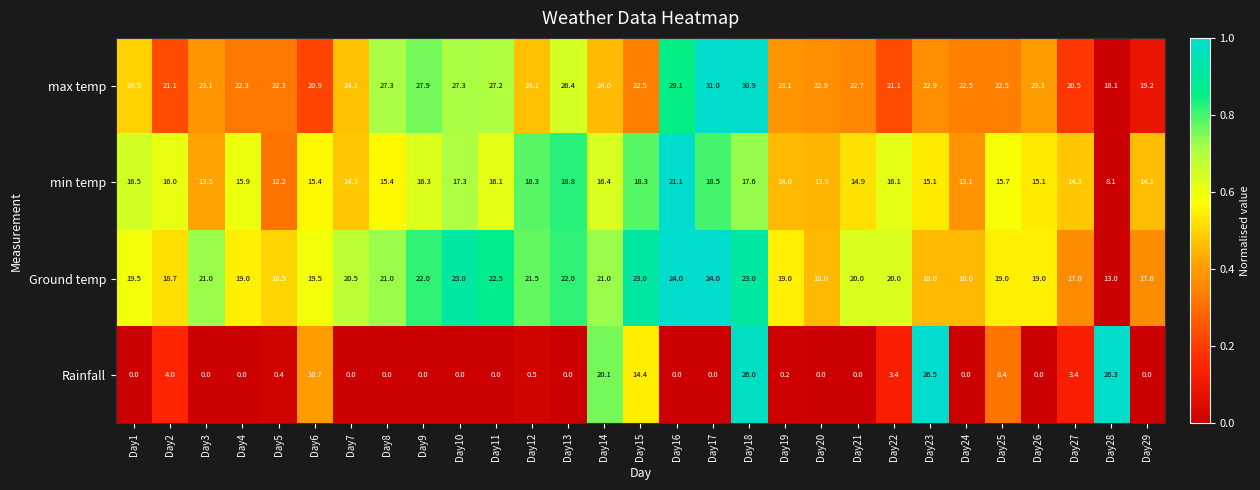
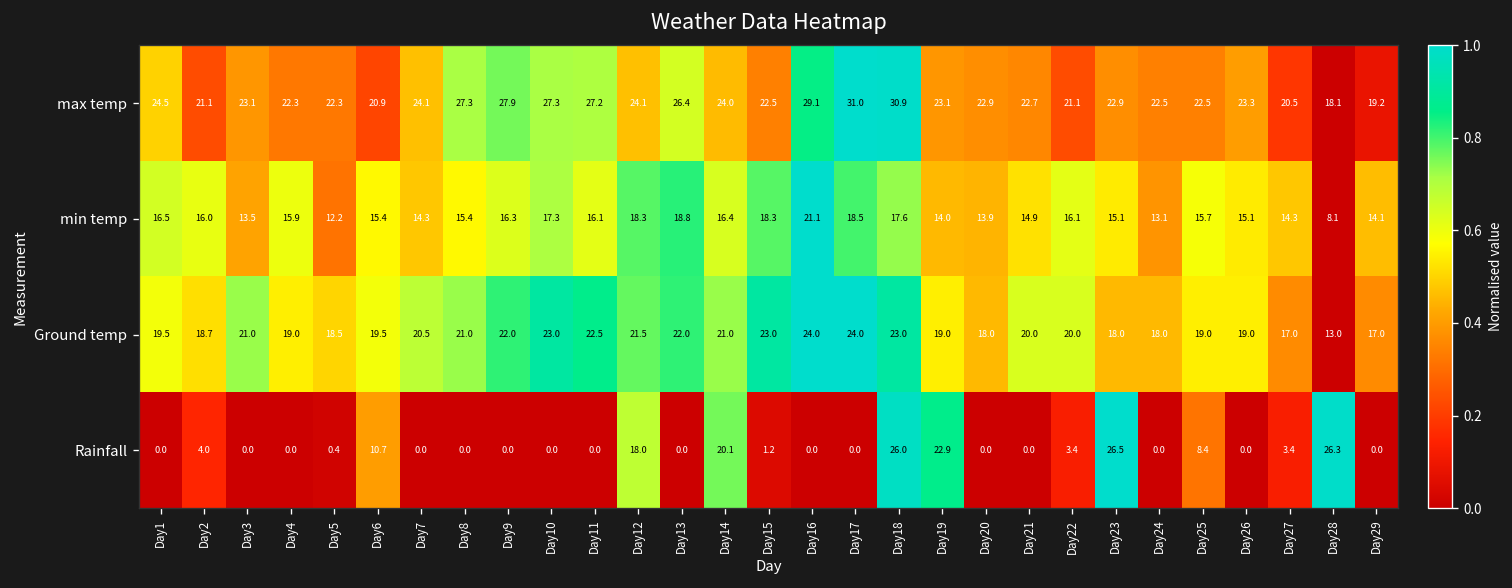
  {
    "max temp": {
      "Day1": 24.5,
      "Day2": 21.1,
      "Day3": 23.1,
      "Day4": 22.3,
      "Day5": 22.3,
      "Day6": 20.9,
      "Day7": 24.1,
      "Day8": 27.3,
      "Day9": 27.9,
      "Day10": 27.3,
      "Day11": 27.2,
      "Day12": 24.1,
      "Day13": 26.4,
      "Day14": 24.0,
      "Day15": 22.5,
      "Day16": 29.1,
      "Day17": 31.0,
      "Day18": 30.9,
      "Day19": 23.1,
      "Day20": 22.9,
      "Day21": 22.7,
      "Day22": 21.1,
      "Day23": 22.9,
      "Day24": 22.5,
      "Day25": 22.5,
      "Day26": 23.3,
      "Day27": 20.5,
      "Day28": 18.1,
      "Day29": 19.2
    },
    "min temp": {
      "Day1": 16.5,
      "Day2": 16.0,
      "Day3": 13.5,
      "Day4": 15.9,
      "Day5": 12.2,
      "Day6": 15.4,
      "Day7": 14.3,
      "Day8": 15.4,
      "Day9": 16.3,
      "Day10": 17.3,
      "Day11": 16.1,
      "Day12": 18.3,
      "Day13": 18.8,
      "Day14": 16.4,
      "Day15": 18.3,
      "Day16": 21.1,
      "Day17": 18.5,
      "Day18": 17.6,
      "Day19": 14.0,
      "Day20": 13.9,
      "Day21": 14.9,
      "Day22": 16.1,
      "Day23": 15.1,
      "Day24": 13.1,
      "Day25": 15.7,
      "Day26": 15.1,
      "Day27": 14.3,
      "Day28": 8.1,
      "Day29": 14.1
    },
    "Ground temp": {
      "Day1": 19.5,
      "Day2": 18.7,
      "Day3": 21.0,
      "Day4": 19.0,
      "Day5": 18.5,
      "Day6": 19.5,
      "Day7": 20.5,
      "Day8": 21.0,
      "Day9": 22.0,
      "Day10": 23.0,
      "Day11": 22.5,
      "Day12": 21.5,
      "Day13": 22.0,
      "Day14": 21.0,
      "Day15": 23.0,
      "Day16": 24.0,
      "Day17": 24.0,
      "Day18": 23.0,
      "Day19": 19.0,
      "Day20": 18.0,
      "Day21": 20.0,
      "Day22": 20.0,
      "Day23": 18.0,
      "Day24": 18.0,
      "Day25": 19.0,
      "Day26": 19.0,
      "Day27": 17.0,
      "Day28": 13.0,
      "Day29": 17.0
    },
    "Rainfall": {
      "Day1": 0.0,
      "Day2": 4.0,
      "Day3": 0.0,
      "Day4": 0.0,
      "Day5": 0.4,
      "Day6": 10.7,
      "Day7": 0.0,
      "Day8": 0.0,
      "Day9": 0.0,
      "Day10": 0.0,
      "Day11": 0.0,
-     "Day12": 0.5,
+     "Day12": 18.0,
      "Day13": 0.0,
      "Day14": 20.1,
-     "Day15": 14.4,
+     "Day15": 1.2,
      "Day16": 0.0,
      "Day17": 0.0,
      "Day18": 26.0,
-     "Day19": 0.2,
+     "Day19": 22.9,
      "Day20": 0.0,
      "Day21": 0.0,
      "Day22": 3.4,
      "Day23": 26.5,
      "Day24": 0.0,
      "Day25": 8.4,
      "Day26": 0.0,
      "Day27": 3.4,
      "Day28": 26.3,
      "Day29": 0.0
    }
  }
